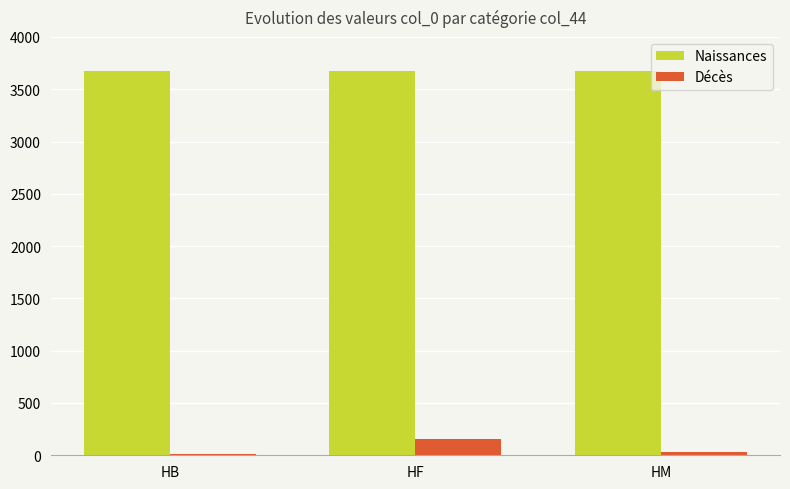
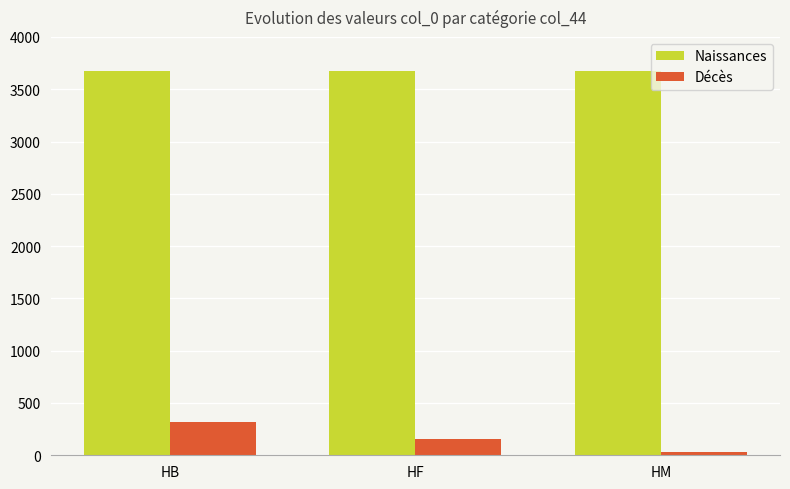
  {
    "Naissances": {
      "HB": 3670,
      "HF": 3670,
      "HM": 3670
    },
    "Décès": {
-     "HB": 20,
+     "HB": 320,
      "HF": 160,
      "HM": 30
    }
  }
